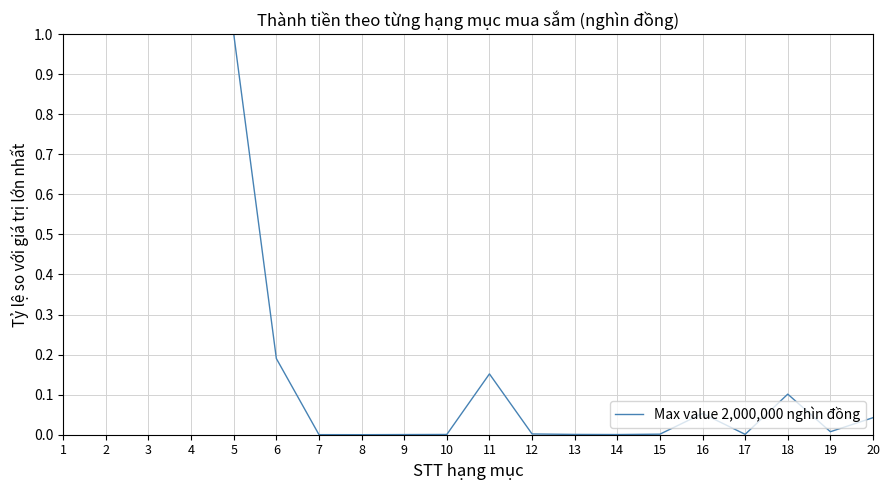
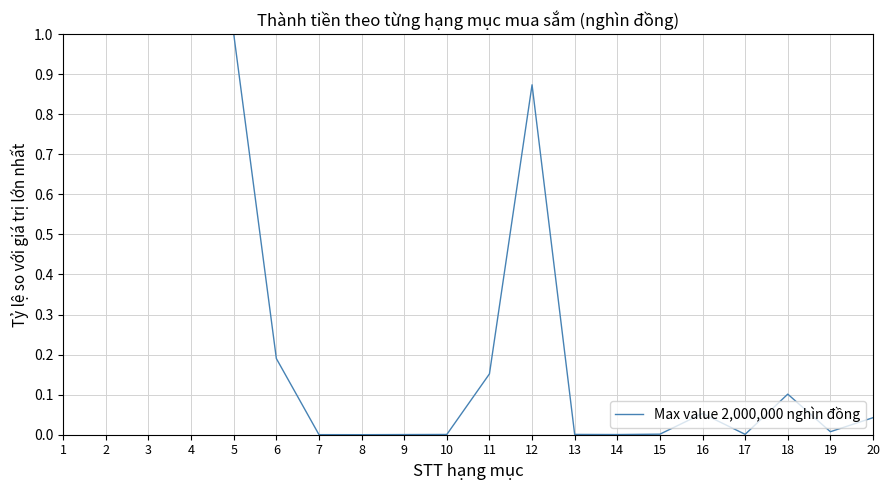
  {
    "1": 1.00,
    "2": 1.00,
    "3": 1.00,
    "4": 1.00,
    "5": 1.00,
    "6": 0.19,
    "7": 0.00,
    "8": 0.00,
    "9": 0.00,
    "10": 0.00,
    "11": 0.15,
-   "12": 0.00,
+   "12": 0.87,
    "13": 0.00,
    "14": 0.00,
    "15": 0.00,
    "17": 0.00,
    "18": 0.10,
    "19": 0.01,
    "20": 0.04
  }
